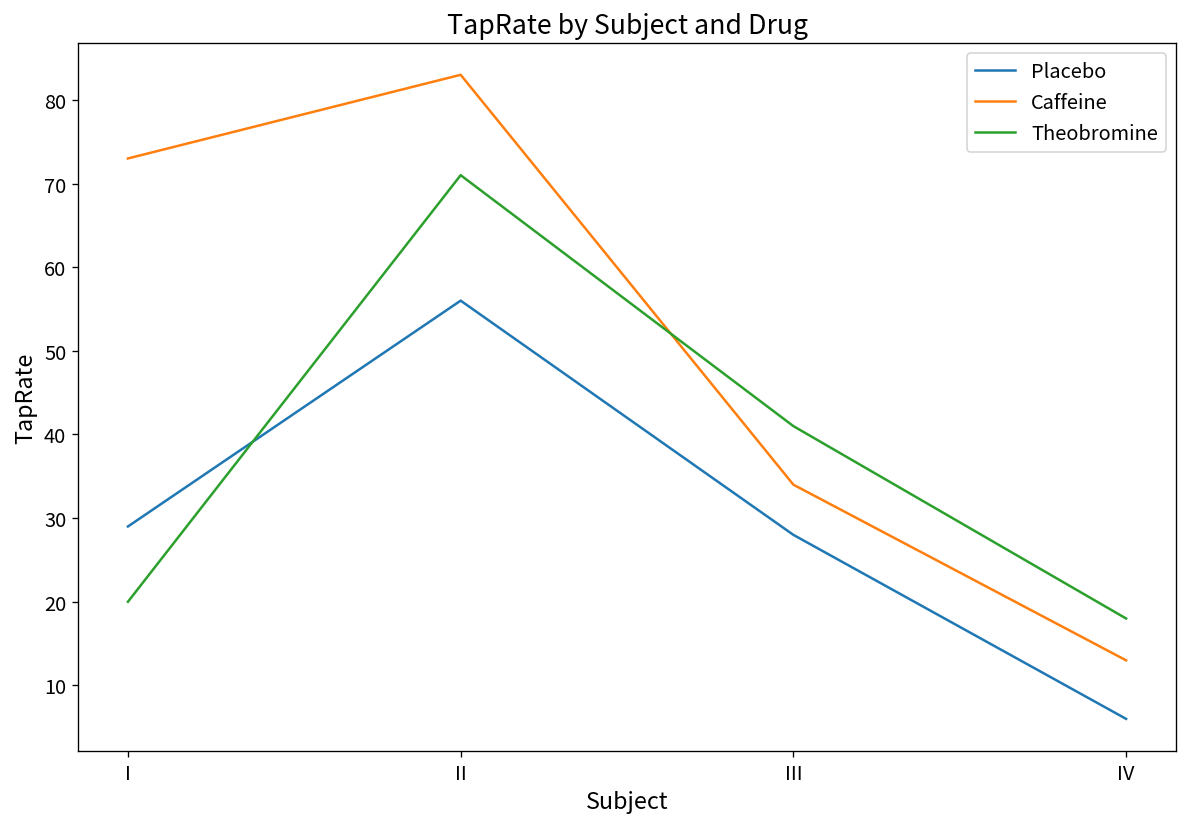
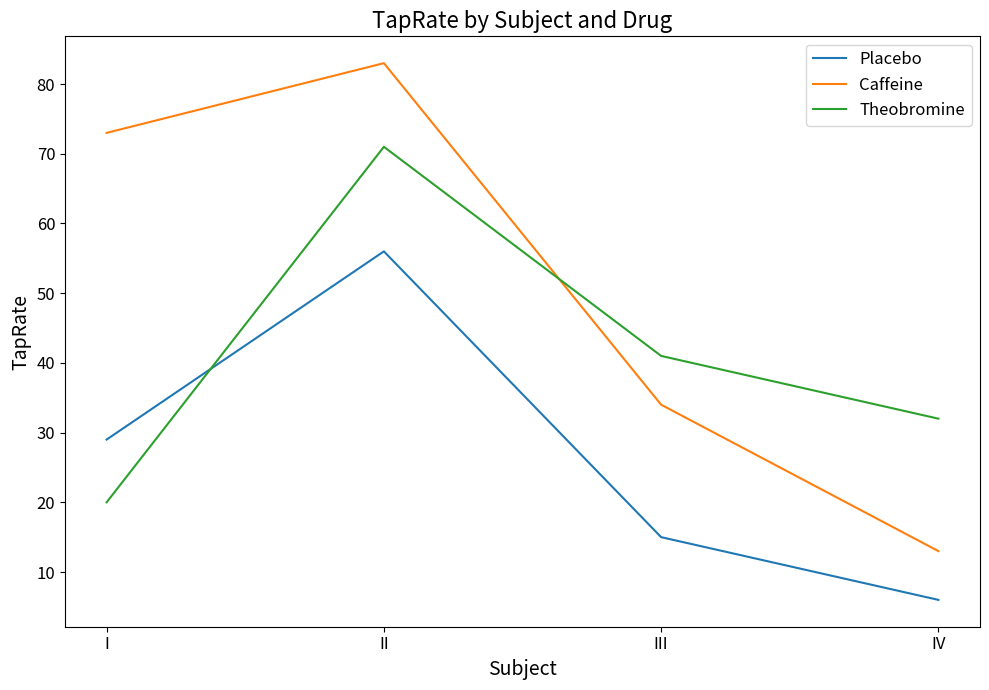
  {
    "Placebo": {
      "I": 29,
      "II": 56,
-     "III": 28,
+     "III": 15,
      "IV": 6
    },
    "Caffeine": {
      "I": 73,
      "II": 83,
      "III": 34,
      "IV": 13
    },
    "Theobromine": {
      "I": 20,
      "II": 71,
      "III": 41,
-     "IV": 18
+     "IV": 32
    }
  }
